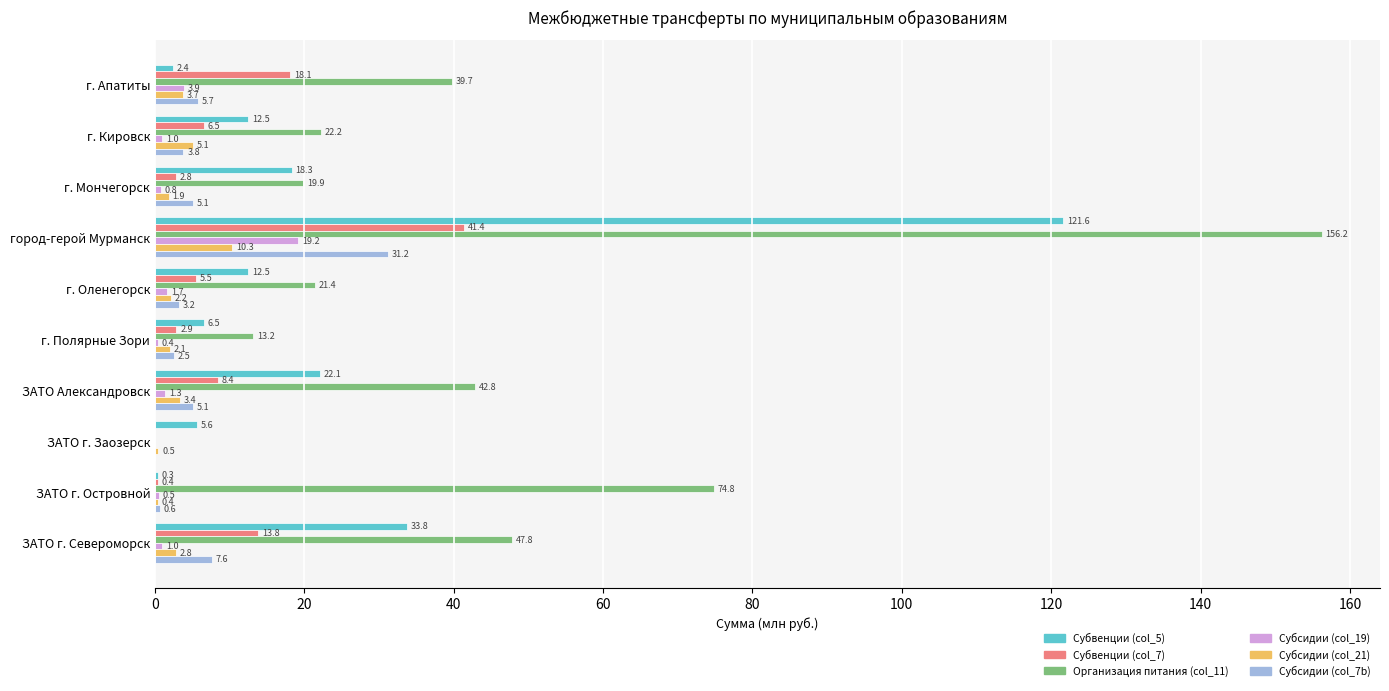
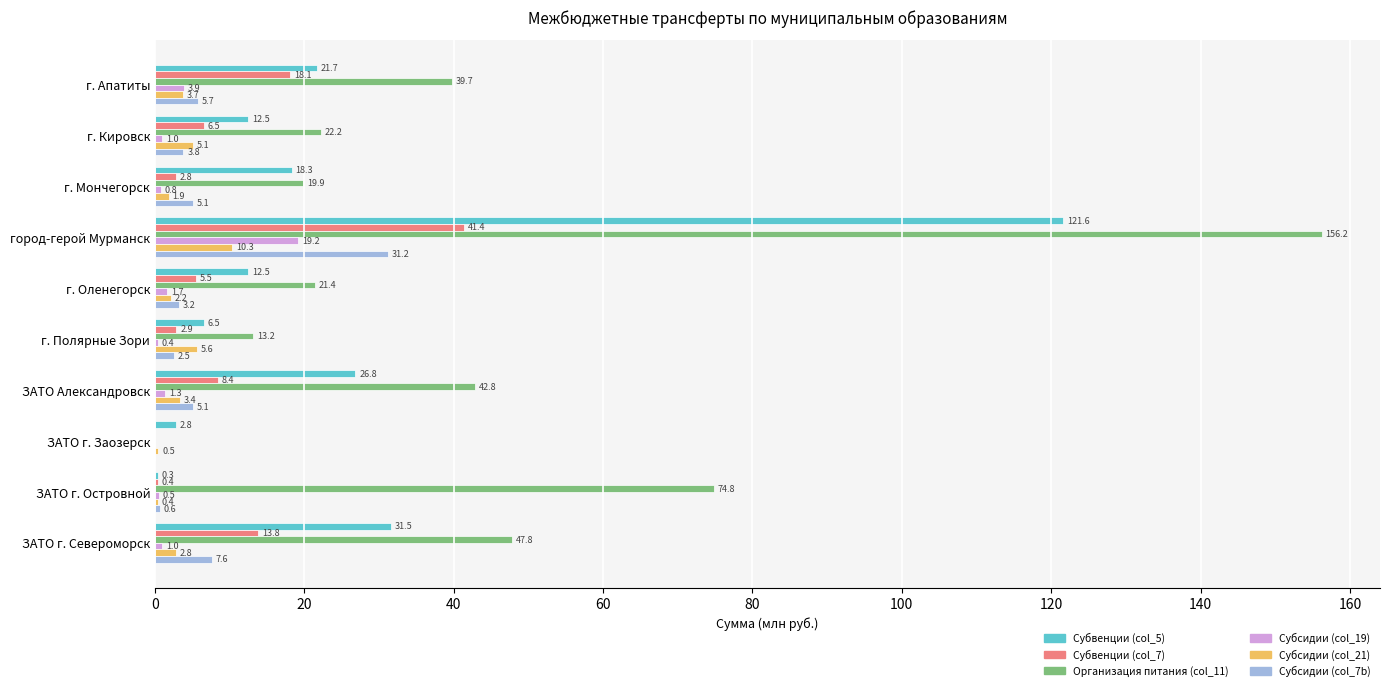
  {
    "Субвенции (col_5)": {
-     "г. Апатиты": 2.4,
+     "г. Апатиты": 21.7,
      "г. Кировск": 12.5,
      "г. Мончегорск": 18.3,
      "город-герой Мурманск": 121.6,
      "г. Оленегорск": 12.5,
      "г. Полярные Зори": 6.5,
-     "ЗАТО Александровск": 22.1,
-     "ЗАТО г. Заозерск": 5.6,
-     "ЗАТО г. Североморск": 33.8
+     "ЗАТО Александровск": 26.8,
+     "ЗАТО г. Заозерск": 2.8,
+     "ЗАТО г. Североморск": 31.5
    },
    "Субвенции (col_7)": {
      "г. Апатиты": 18.1,
      "г. Кировск": 6.5,
      "г. Мончегорск": 2.8,
      "город-герой Мурманск": 41.4,
      "г. Оленегорск": 5.5,
      "г. Полярные Зори": 2.9,
      "ЗАТО Александровск": 8.4,
      "ЗАТО г. Североморск": 13.8
    },
    "Организация питания (col_11)": {
      "г. Апатиты": 39.7,
      "г. Кировск": 22.2,
      "г. Мончегорск": 19.9,
      "город-герой Мурманск": 156.2,
      "г. Оленегорск": 21.4,
      "г. Полярные Зори": 13.2,
      "ЗАТО Александровск": 42.8,
      "ЗАТО г. Островной": 74.8,
      "ЗАТО г. Североморск": 47.8
    },
    "Субсидии (col_21)": {
      "г. Кировск": 5.1,
      "г. Мончегорск": 1.9,
      "город-герой Мурманск": 10.3,
-     "г. Полярные Зори": 2.1,
+     "г. Полярные Зори": 5.6,
      "ЗАТО Александровск": 3.4,
      "ЗАТО г. Заозерск": 0.5,
      "ЗАТО г. Североморск": 2.8
    }
  }
